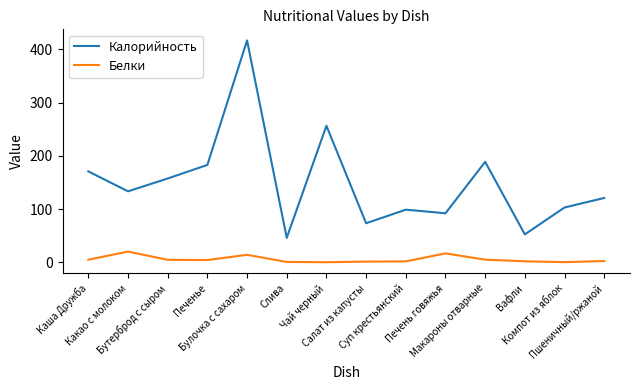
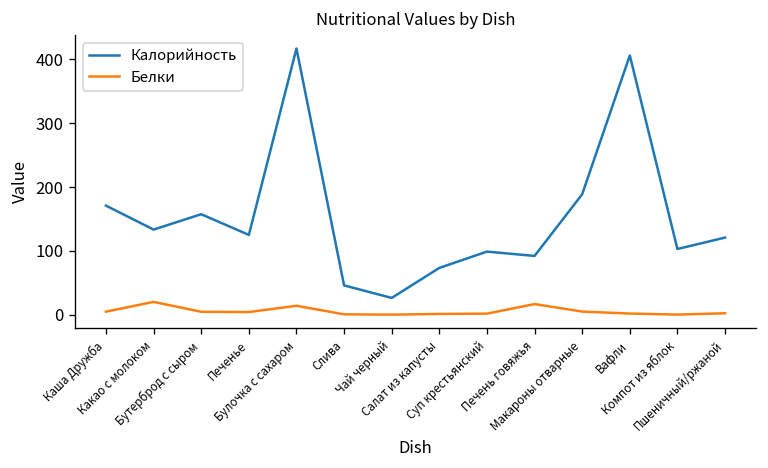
  {
    "Калорийность": {
      "Каша Дружба": 170,
      "Какао с молоком": 130,
      "Бутерброд с сыром": 160,
-     "Печенье": 180,
+     "Печенье": 130,
      "Булочка с сахаром": 420,
      "Слива": 50,
-     "Чай черный": 260,
+     "Чай черный": 30,
      "Салат из капусты": 70,
      "Суп крестьянский": 100,
      "Печень говяжья": 90,
      "Макароны отварные": 190,
-     "Вафли": 50,
+     "Вафли": 410,
      "Компот из яблок": 100,
      "Пшеничный/ржаной": 120
    },
    "Белки": {
      "Каша Дружба": 0,
      "Какао с молоком": 20,
      "Бутерброд с сыром": 0,
      "Печенье": 0,
      "Булочка с сахаром": 10,
      "Слива": 0,
      "Чай черный": 0,
      "Салат из капусты": 0,
      "Суп крестьянский": 0,
      "Печень говяжья": 20,
      "Макароны отварные": 10,
      "Вафли": 0,
      "Компот из яблок": 0,
      "Пшеничный/ржаной": 0
    }
  }
